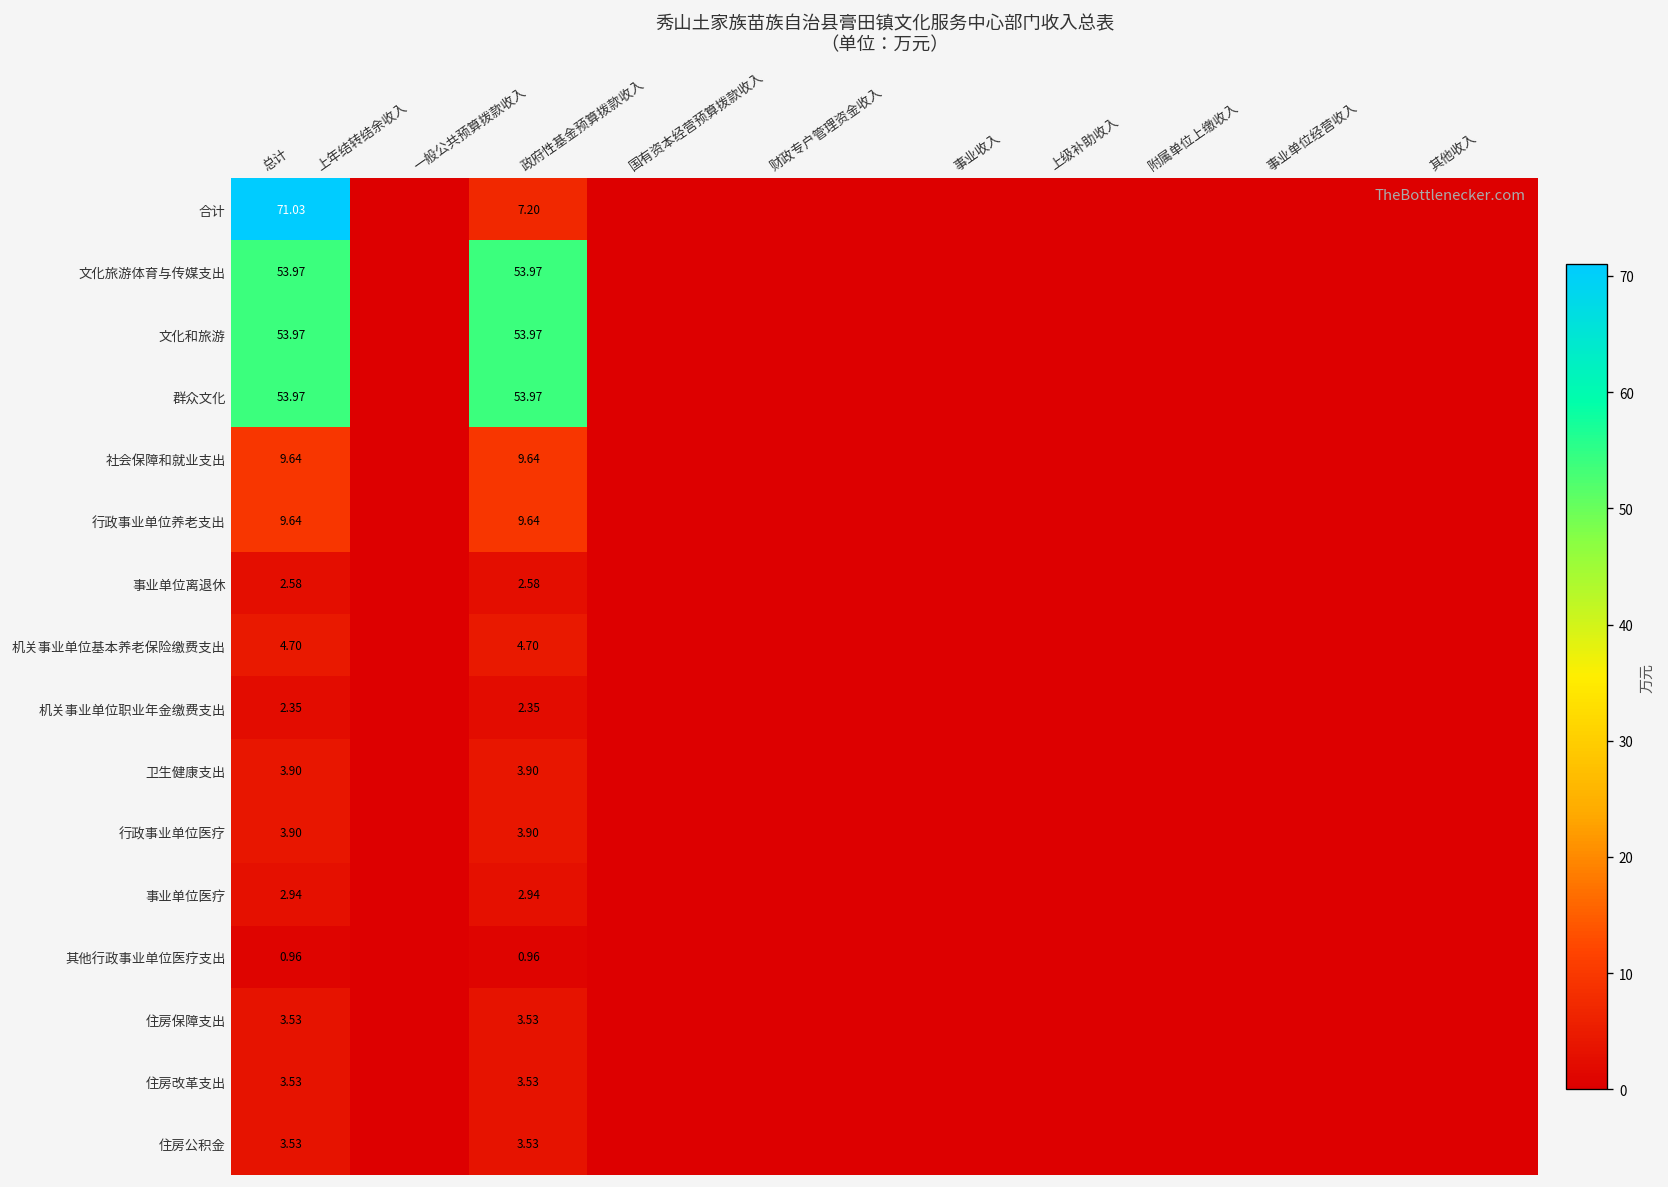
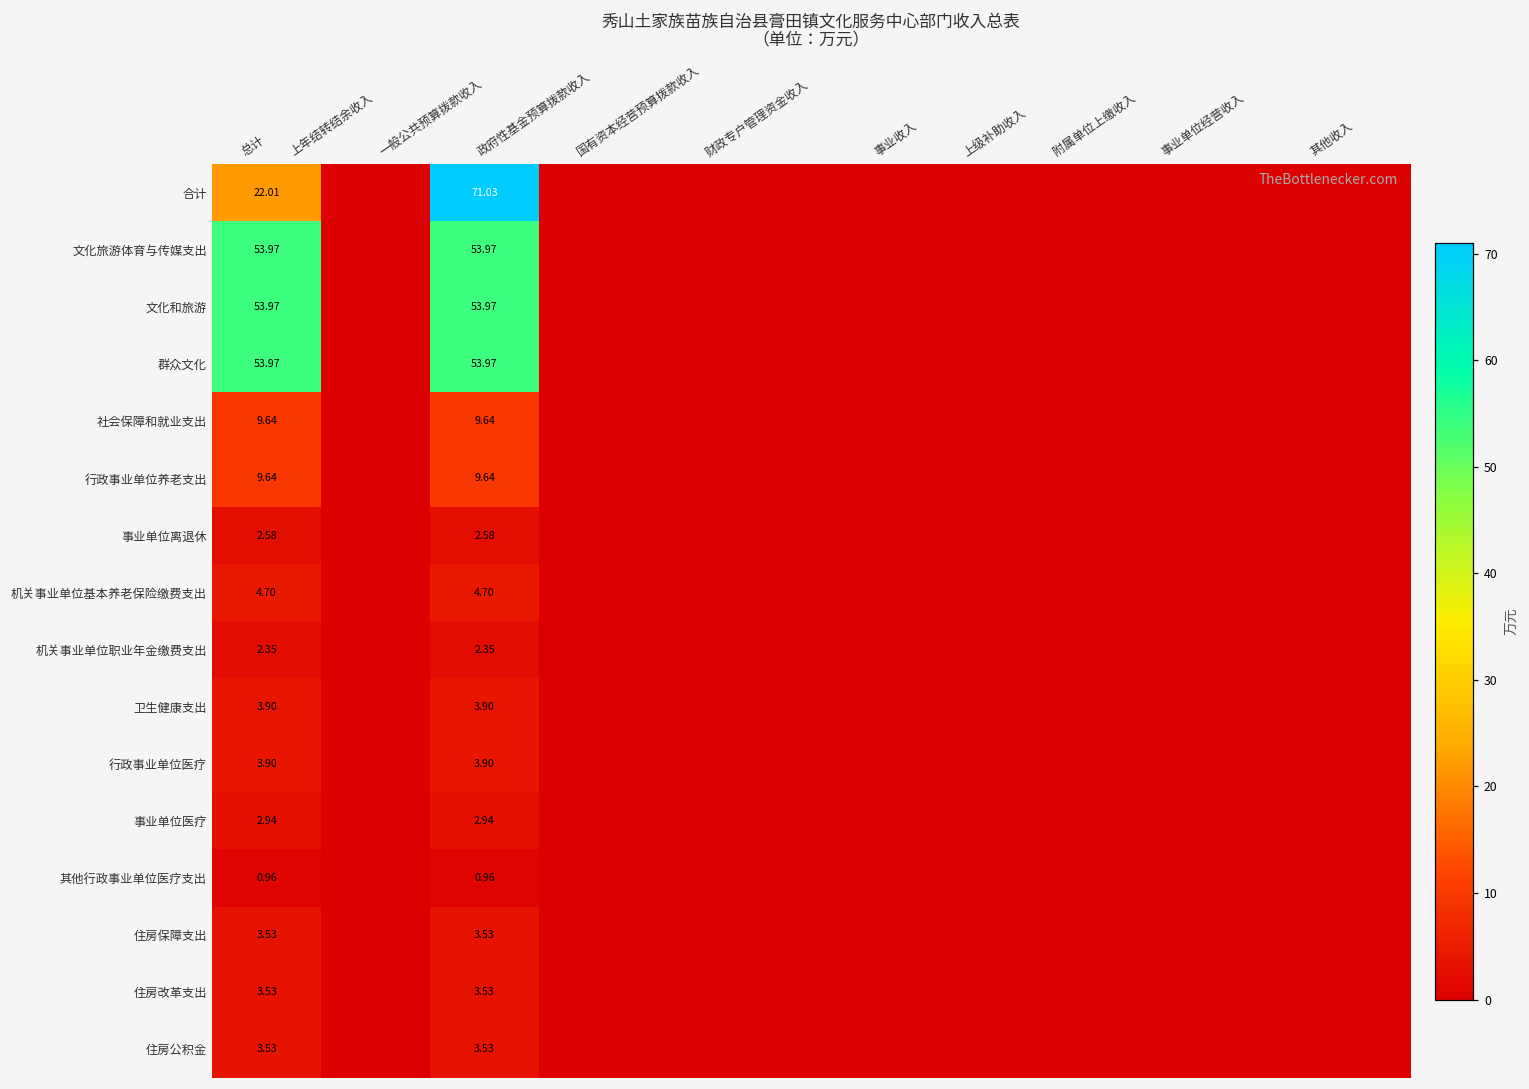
  {
    "合计": {
-     "总计": 71.03,
-     "一般公共预算拨款收入": 7.20
+     "总计": 22.01,
+     "一般公共预算拨款收入": 71.03
    },
    "文化旅游体育与传媒支出": {
      "总计": 53.97,
      "一般公共预算拨款收入": 53.97
    },
    "文化和旅游": {
      "总计": 53.97,
      "一般公共预算拨款收入": 53.97
    },
    "群众文化": {
      "总计": 53.97,
      "一般公共预算拨款收入": 53.97
    },
    "社会保障和就业支出": {
      "总计": 9.64,
      "一般公共预算拨款收入": 9.64
    },
    "行政事业单位养老支出": {
      "总计": 9.64,
      "一般公共预算拨款收入": 9.64
    },
    "事业单位离退休": {
      "总计": 2.58,
      "一般公共预算拨款收入": 2.58
    },
    "机关事业单位基本养老保险缴费支出": {
      "总计": 4.70,
      "一般公共预算拨款收入": 4.70
    },
    "机关事业单位职业年金缴费支出": {
      "总计": 2.35,
      "一般公共预算拨款收入": 2.35
    },
    "卫生健康支出": {
      "总计": 3.90,
      "一般公共预算拨款收入": 3.90
    },
    "行政事业单位医疗": {
      "总计": 3.90,
      "一般公共预算拨款收入": 3.90
    },
    "事业单位医疗": {
      "总计": 2.94,
      "一般公共预算拨款收入": 2.94
    },
    "其他行政事业单位医疗支出": {
      "总计": 0.96,
      "一般公共预算拨款收入": 0.96
    },
    "住房保障支出": {
      "总计": 3.53,
      "一般公共预算拨款收入": 3.53
    },
    "住房改革支出": {
      "总计": 3.53,
      "一般公共预算拨款收入": 3.53
    },
    "住房公积金": {
      "总计": 3.53,
      "一般公共预算拨款收入": 3.53
    }
  }
